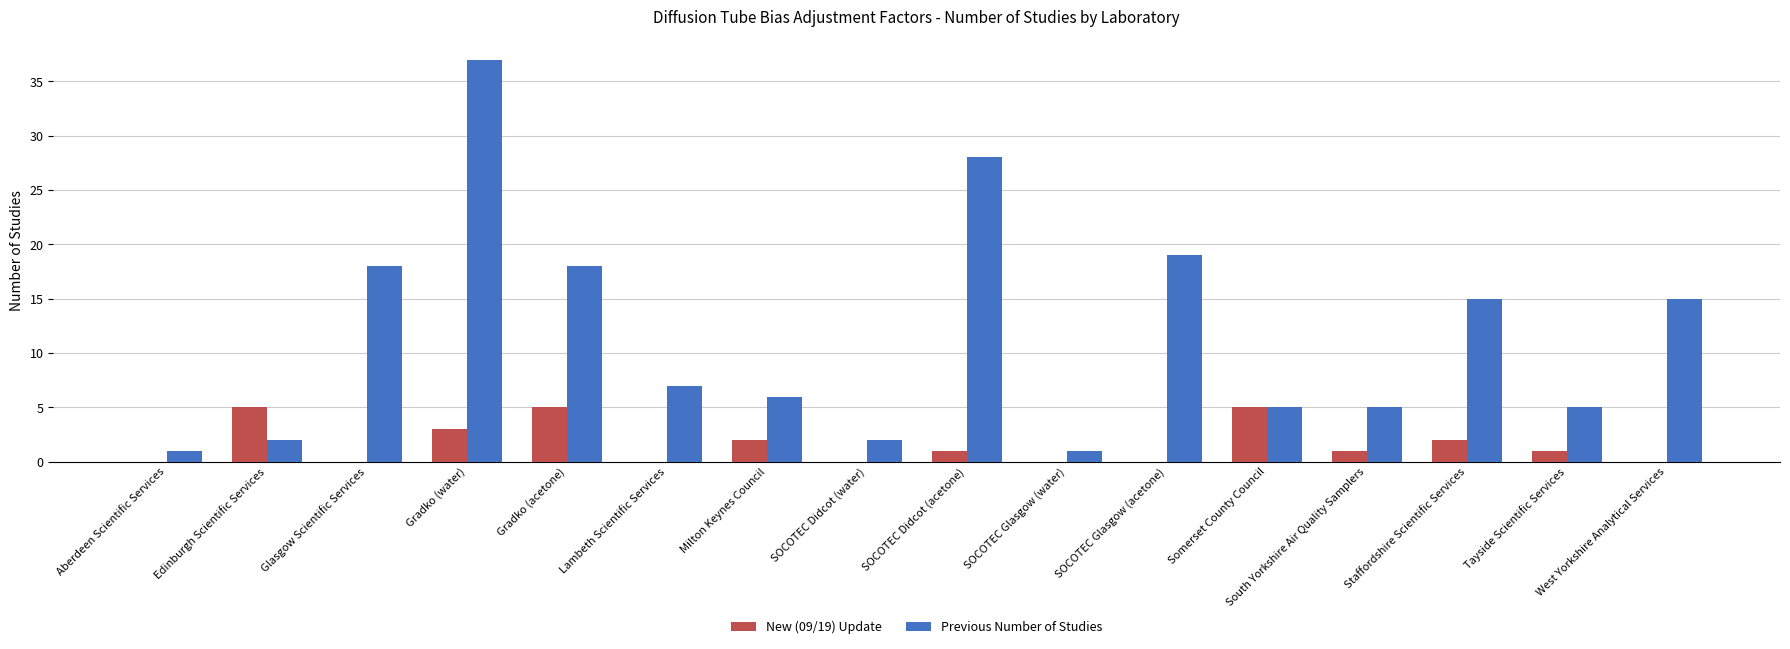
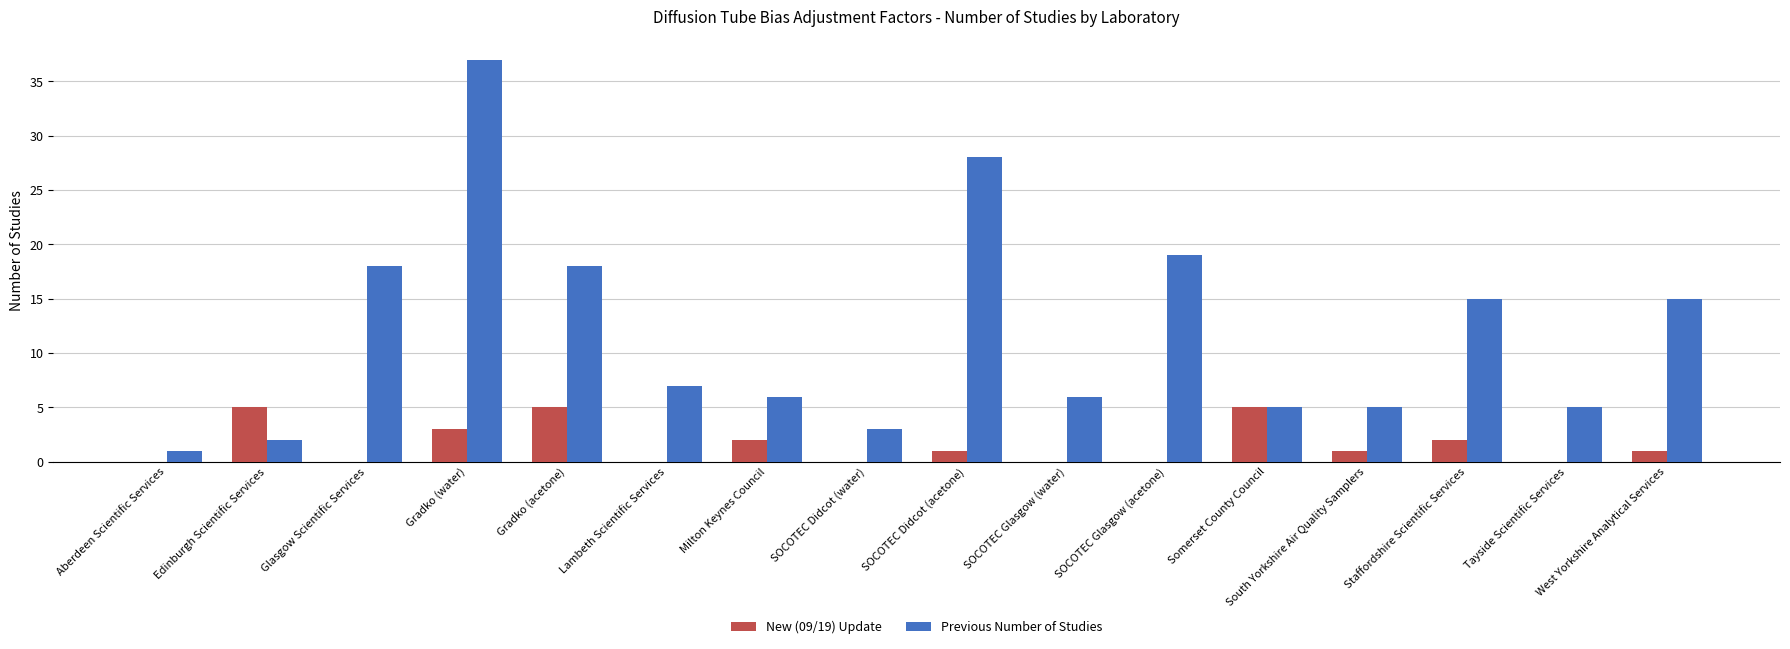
  {
    "New (09/19) Update": {
      "Aberdeen Scientific Services": 0,
      "Edinburgh Scientific Services": 5,
      "Glasgow Scientific Services": 0,
      "Gradko (water)": 3,
      "Gradko (acetone)": 5,
      "Lambeth Scientific Services": 0,
      "Milton Keynes Council": 2,
      "SOCOTEC Didcot (water)": 0,
      "SOCOTEC Didcot (acetone)": 1,
      "SOCOTEC Glasgow (water)": 0,
      "SOCOTEC Glasgow (acetone)": 0,
      "Somerset County Council": 5,
      "South Yorkshire Air Quality Samplers": 1,
      "Staffordshire Scientific Services": 2,
-     "Tayside Scientific Services": 1,
-     "West Yorkshire Analytical Services": 0
+     "Tayside Scientific Services": 0,
+     "West Yorkshire Analytical Services": 1
    },
    "Previous Number of Studies": {
      "Aberdeen Scientific Services": 1,
      "Edinburgh Scientific Services": 2,
      "Glasgow Scientific Services": 18,
      "Gradko (water)": 37,
      "Gradko (acetone)": 18,
      "Lambeth Scientific Services": 7,
      "Milton Keynes Council": 6,
-     "SOCOTEC Didcot (water)": 2,
+     "SOCOTEC Didcot (water)": 3,
      "SOCOTEC Didcot (acetone)": 28,
-     "SOCOTEC Glasgow (water)": 1,
+     "SOCOTEC Glasgow (water)": 6,
      "SOCOTEC Glasgow (acetone)": 19,
      "Somerset County Council": 5,
      "South Yorkshire Air Quality Samplers": 5,
      "Staffordshire Scientific Services": 15,
      "Tayside Scientific Services": 5,
      "West Yorkshire Analytical Services": 15
    }
  }
